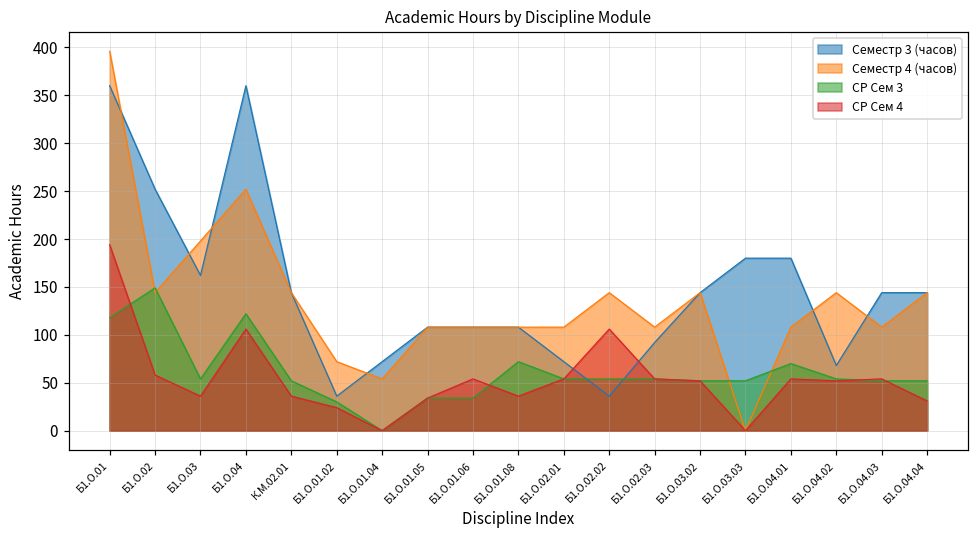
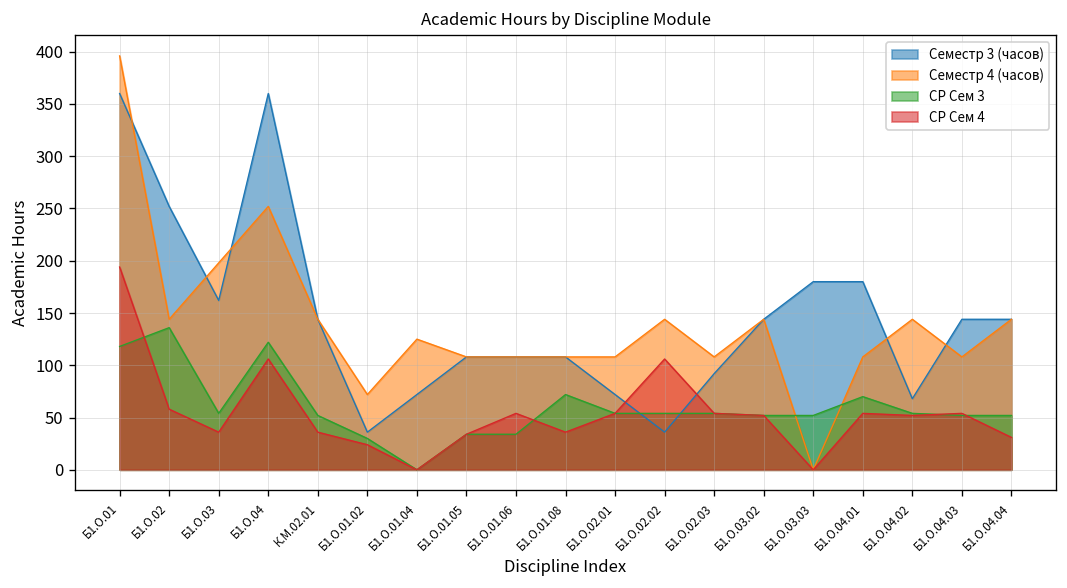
  {
    "Семестр 3 (часов)": {
      "Б1.О.01": 360,
      "Б1.О.02": 250,
      "Б1.О.03": 160,
      "Б1.О.04": 360,
      "Б1.О.01.02": 40,
      "Б1.О.01.04": 70,
      "Б1.О.02.01": 70,
      "Б1.О.02.02": 40,
      "Б1.О.02.03": 90,
      "Б1.О.03.03": 180,
      "Б1.О.04.01": 180,
      "Б1.О.04.02": 70,
      "Б1.О.04.03": 140
    },
    "Семестр 4 (часов)": {
      "Б1.О.01": 400,
      "Б1.О.02": 140,
      "Б1.О.03": 200,
      "Б1.О.04": 250,
      "Б1.О.01.02": 70,
-     "Б1.О.01.04": 50,
+     "Б1.О.01.04": 130,
      "Б1.О.02.01": 110,
      "Б1.О.02.02": 140,
      "Б1.О.02.03": 110,
      "Б1.О.04.01": 110,
      "Б1.О.04.02": 140,
      "Б1.О.04.03": 110
    },
    "СР Сем 3": {
      "Б1.О.01": 120,
-     "Б1.О.02": 150,
+     "Б1.О.02": 140,
      "Б1.О.03": 50,
      "Б1.О.04": 120,
      "К.М.02.01": 50,
      "Б1.О.01.02": 30,
      "Б1.О.01.06": 30,
      "Б1.О.01.08": 70,
      "Б1.О.02.02": 50,
      "Б1.О.03.03": 50,
      "Б1.О.04.01": 70,
      "Б1.О.04.04": 50
    },
    "СР Сем 4": {
      "Б1.О.01": 190,
      "Б1.О.02": 60,
      "Б1.О.03": 40,
      "Б1.О.04": 110,
      "К.М.02.01": 40,
      "Б1.О.01.02": 20,
      "Б1.О.01.06": 50,
      "Б1.О.01.08": 40,
      "Б1.О.02.02": 110,
      "Б1.О.04.01": 50,
      "Б1.О.04.04": 30
    }
  }
